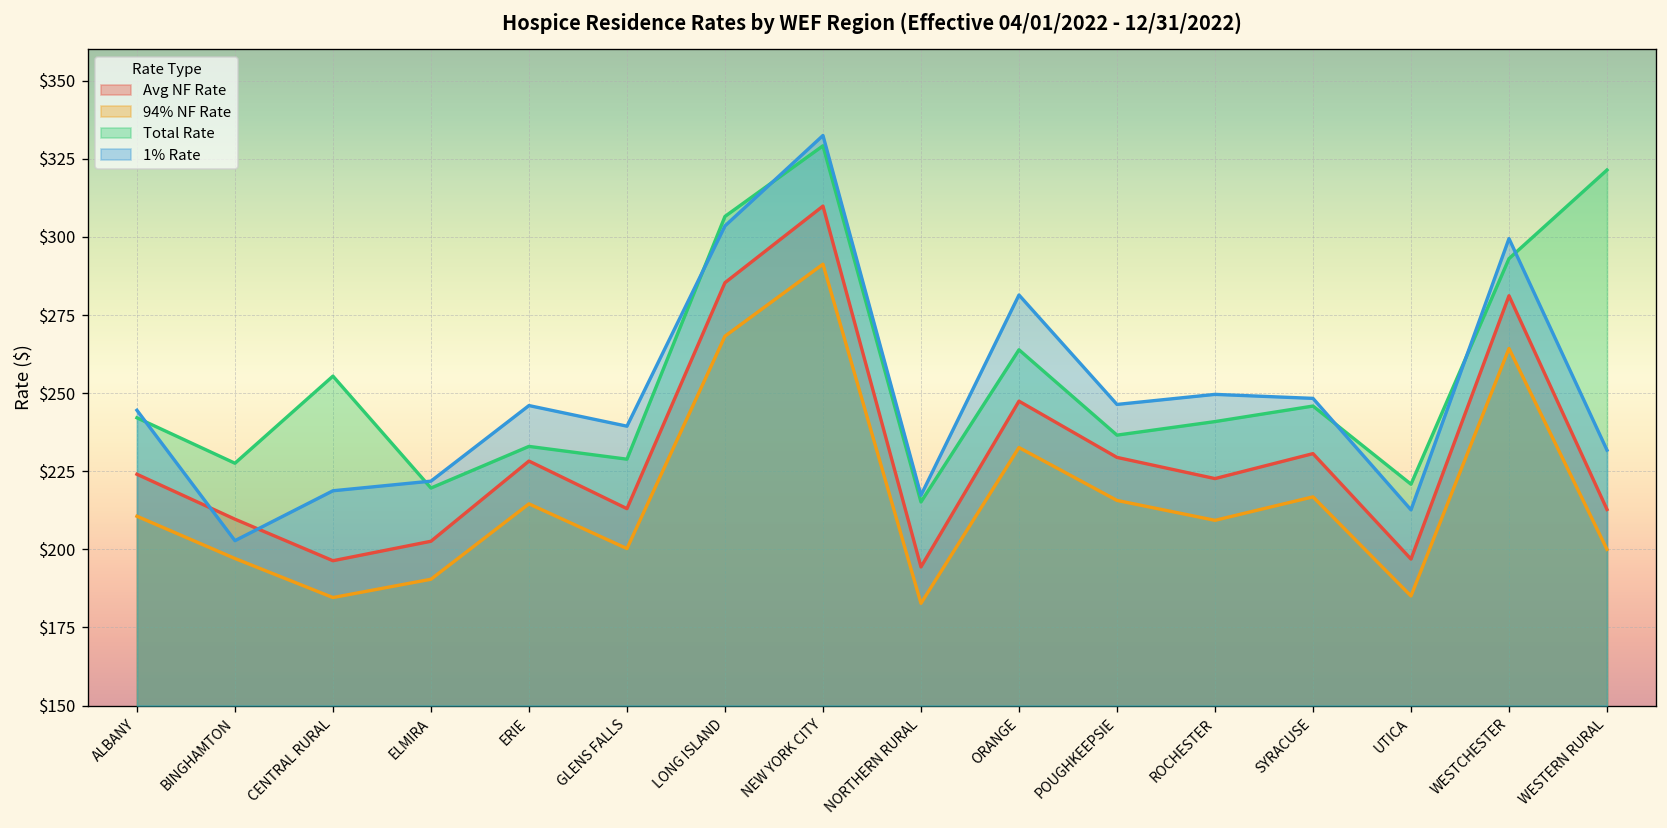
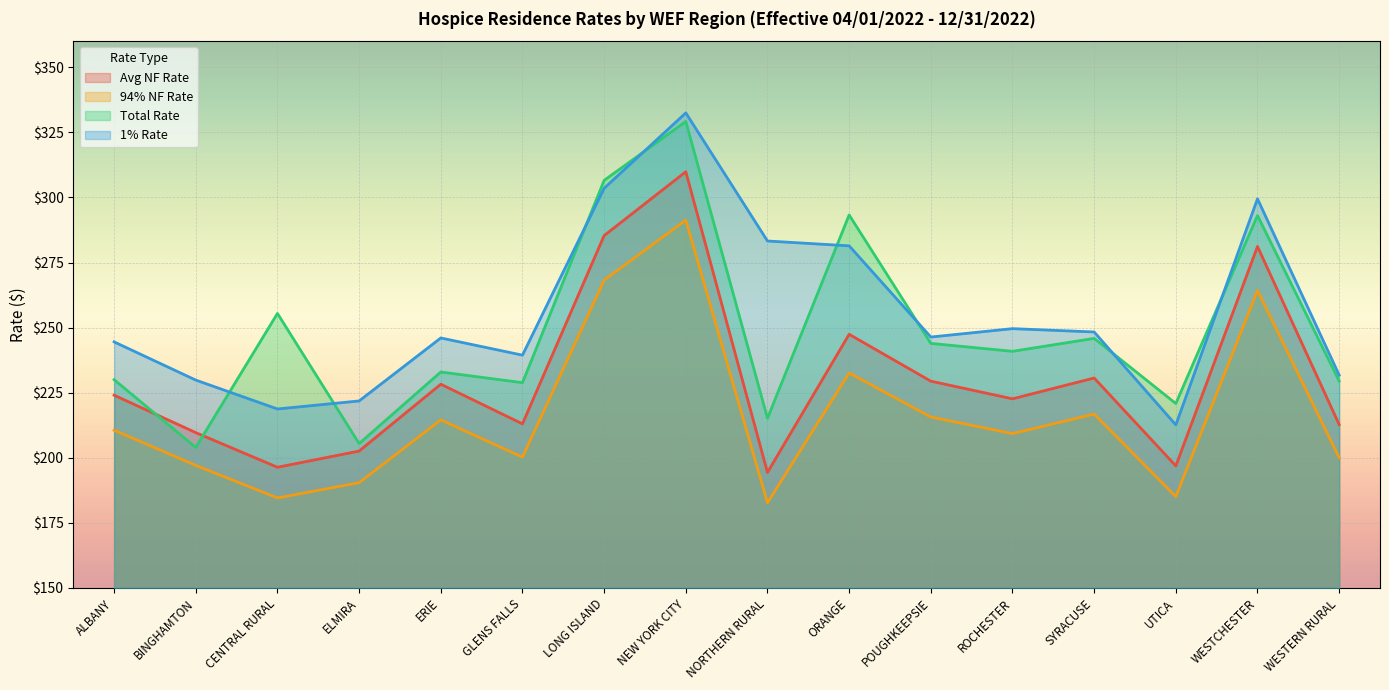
  {
    "Total Rate": {
-     "ALBANY": "$242",
-     "BINGHAMTON": "$228",
+     "ALBANY": "$230",
+     "BINGHAMTON": "$204",
      "CENTRAL RURAL": "$255",
-     "ELMIRA": "$220",
+     "ELMIRA": "$205",
      "ERIE": "$233",
      "GLENS FALLS": "$229",
      "LONG ISLAND": "$307",
      "NEW YORK CITY": "$329",
      "NORTHERN RURAL": "$215",
-     "ORANGE": "$264",
-     "POUGHKEEPSIE": "$237",
+     "ORANGE": "$293",
+     "POUGHKEEPSIE": "$244",
      "ROCHESTER": "$241",
      "SYRACUSE": "$246",
      "UTICA": "$221",
      "WESTCHESTER": "$293",
-     "WESTERN RURAL": "$321"
+     "WESTERN RURAL": "$229"
    },
    "1% Rate": {
      "ALBANY": "$245",
-     "BINGHAMTON": "$203",
+     "BINGHAMTON": "$230",
      "CENTRAL RURAL": "$219",
      "ELMIRA": "$222",
      "ERIE": "$246",
      "GLENS FALLS": "$239",
      "LONG ISLAND": "$304",
      "NEW YORK CITY": "$332",
-     "NORTHERN RURAL": "$217",
+     "NORTHERN RURAL": "$283",
      "ORANGE": "$281",
      "POUGHKEEPSIE": "$246",
      "ROCHESTER": "$250",
      "SYRACUSE": "$248",
      "UTICA": "$213",
      "WESTCHESTER": "$299",
      "WESTERN RURAL": "$232"
    }
  }
